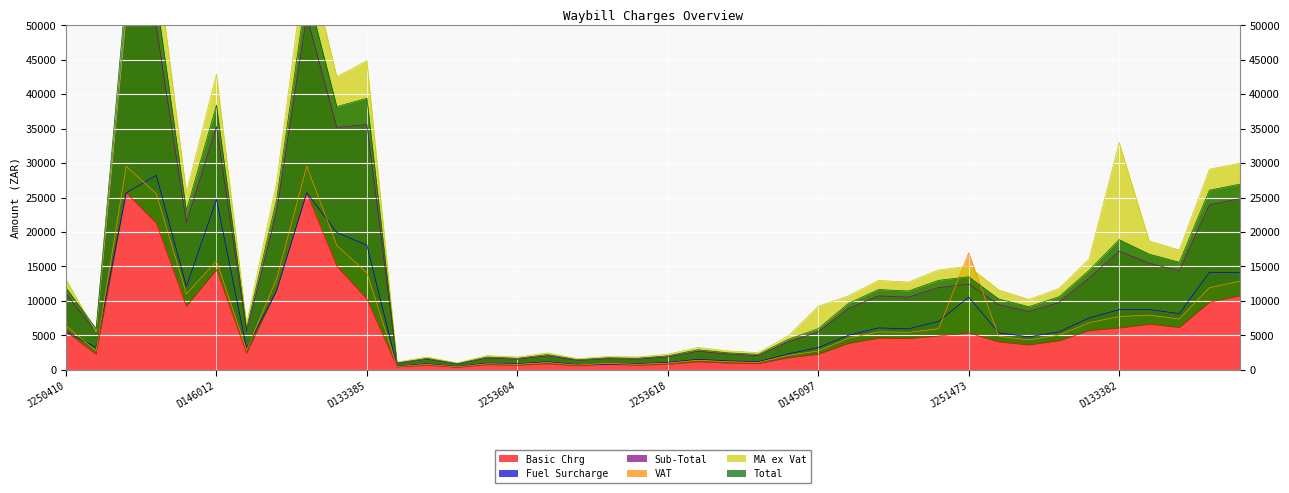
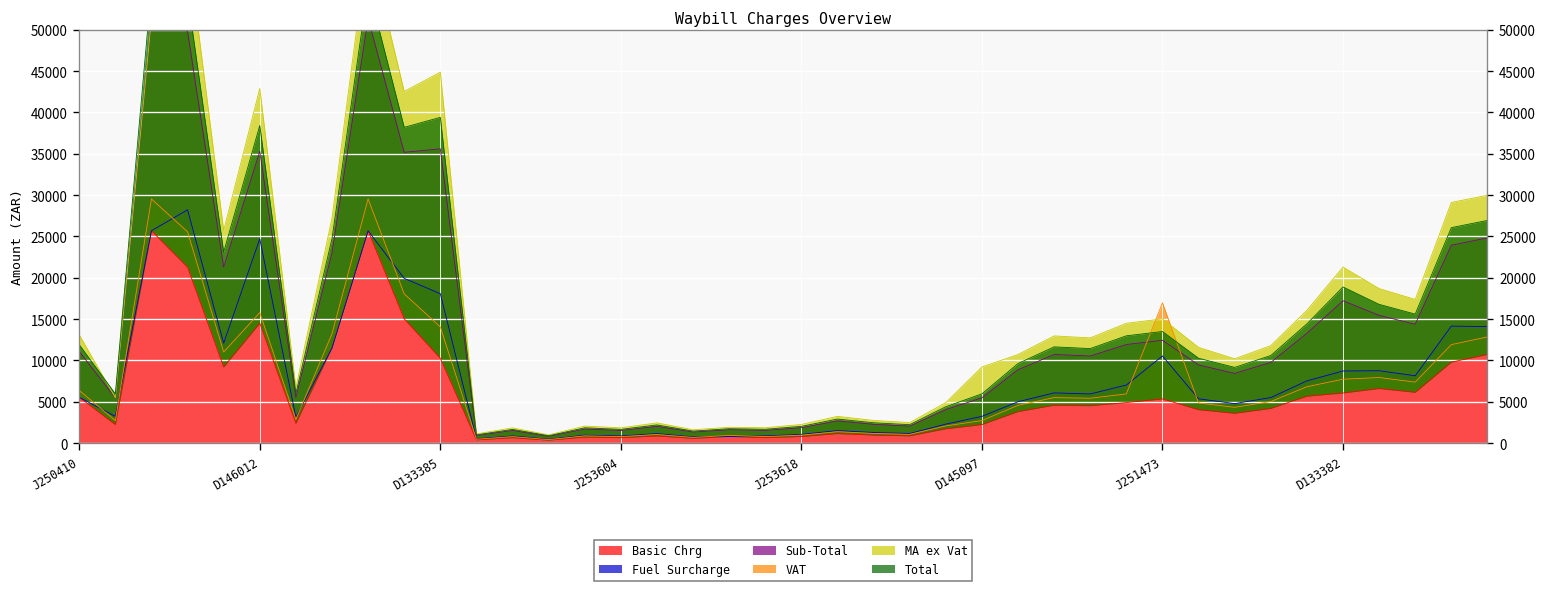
  {
    "Basic Chrg": {
      "D146012": 15000,
      "D133385": 10000,
      "D145097": 2000,
      "J251473": 5000,
      "D133382": 6000
    },
    "Fuel Surcharge": {
      "D146012": 10000,
      "D133385": 8000,
      "D145097": 1000,
      "J251473": 5000,
      "D133382": 3000
    },
    "Sub-Total": {
      "J250410": 6000,
      "D146012": 21000,
      "D133385": 25000,
      "D145097": 3000,
      "J251473": 7000,
      "D133382": 11000
    },
    "VAT": {
      "J250410": 1000,
      "D146012": 1000,
      "D133385": 4000,
      "D145097": 0,
      "J251473": 12000,
      "D133382": 2000
    },
    "MA ex Vat": {
      "J250410": 8000,
      "D146012": 28000,
      "D133385": 35000,
      "D145097": 7000,
      "J251473": 10000,
-     "D133382": 27000
+     "D133382": 15000
    },
    "Total": {
      "J250410": 6000,
      "D146012": 24000,
      "D133385": 29000,
      "D145097": 4000,
      "J251473": 8000,
      "D133382": 13000
    }
  }
